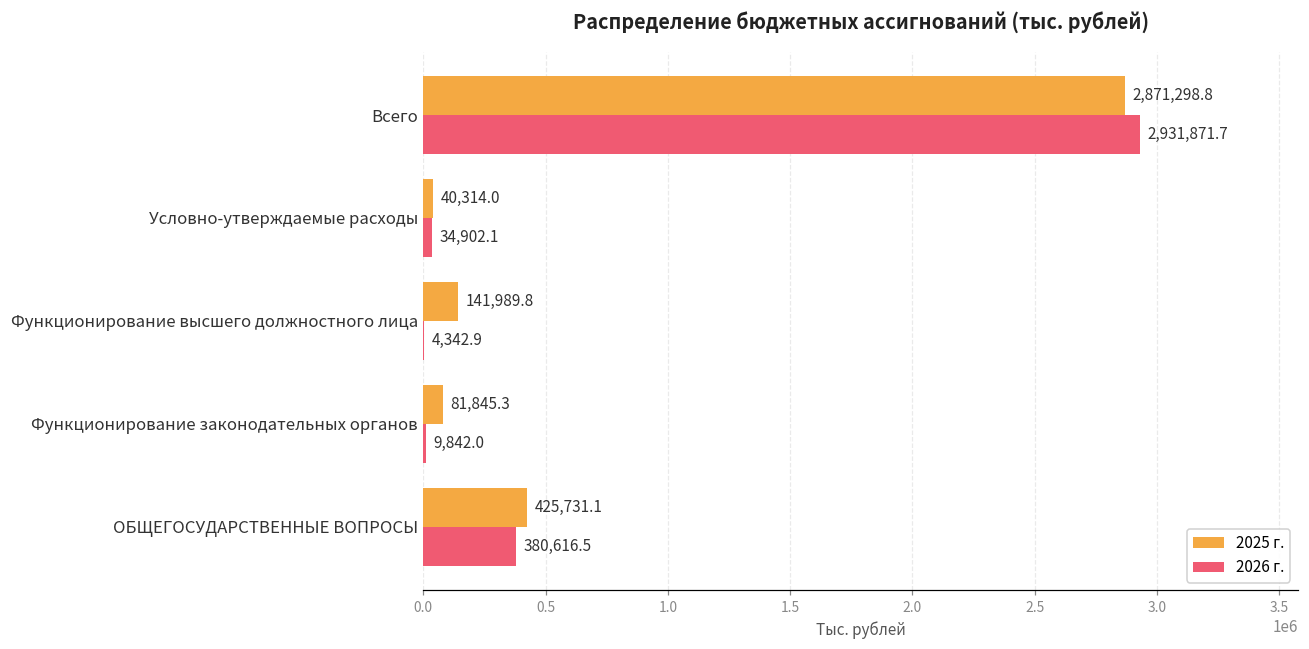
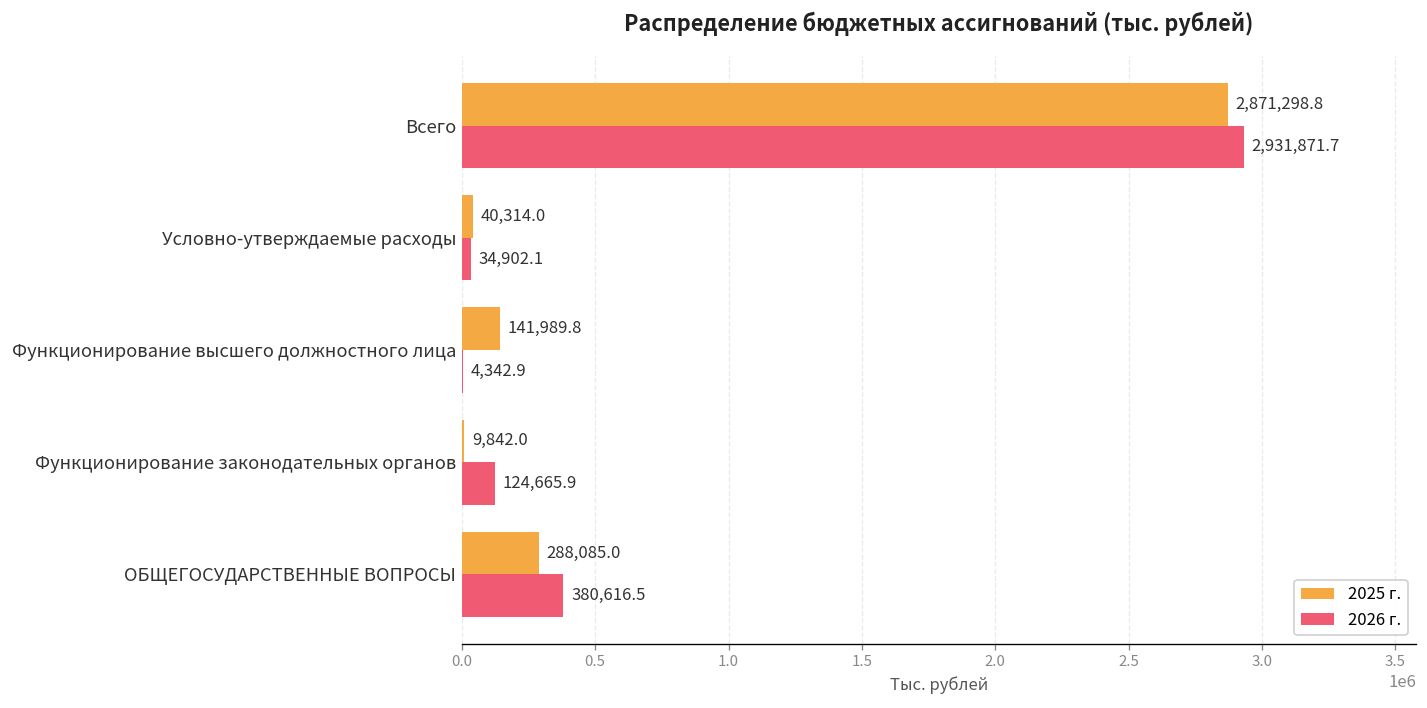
  {
    "2025 г.": {
      "Всего": "2,871,298.8",
      "Условно-утверждаемые расходы": "40,314.0",
      "Функционирование высшего должностного лица": "141,989.8",
-     "Функционирование законодательных органов": "81,845.3",
-     "ОБЩЕГОСУДАРСТВЕННЫЕ ВОПРОСЫ": "425,731.1"
+     "Функционирование законодательных органов": "9,842.0",
+     "ОБЩЕГОСУДАРСТВЕННЫЕ ВОПРОСЫ": "288,085.0"
    },
    "2026 г.": {
      "Всего": "2,931,871.7",
      "Условно-утверждаемые расходы": "34,902.1",
      "Функционирование высшего должностного лица": "4,342.9",
-     "Функционирование законодательных органов": "9,842.0",
+     "Функционирование законодательных органов": "124,665.9",
      "ОБЩЕГОСУДАРСТВЕННЫЕ ВОПРОСЫ": "380,616.5"
    }
  }
